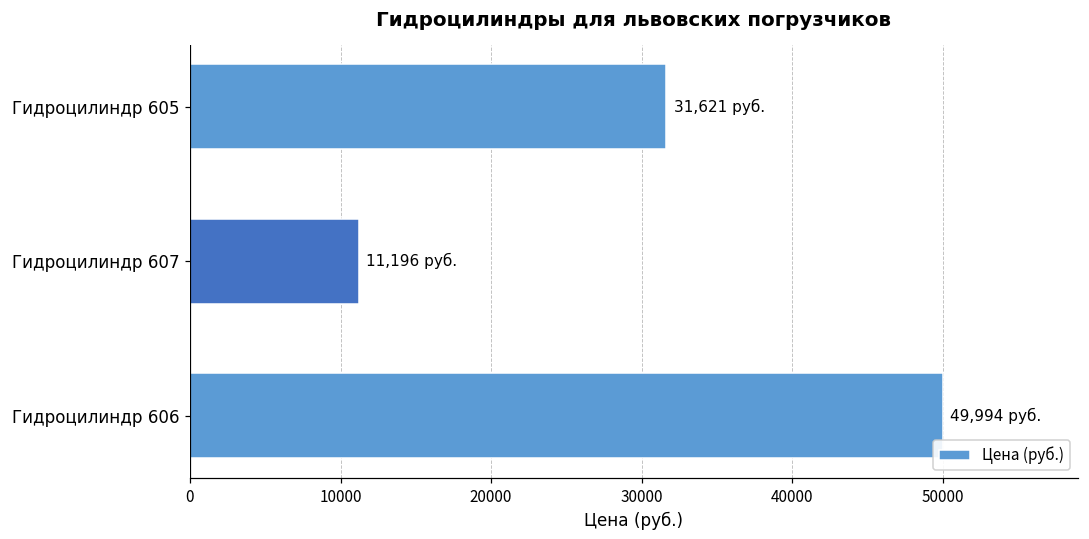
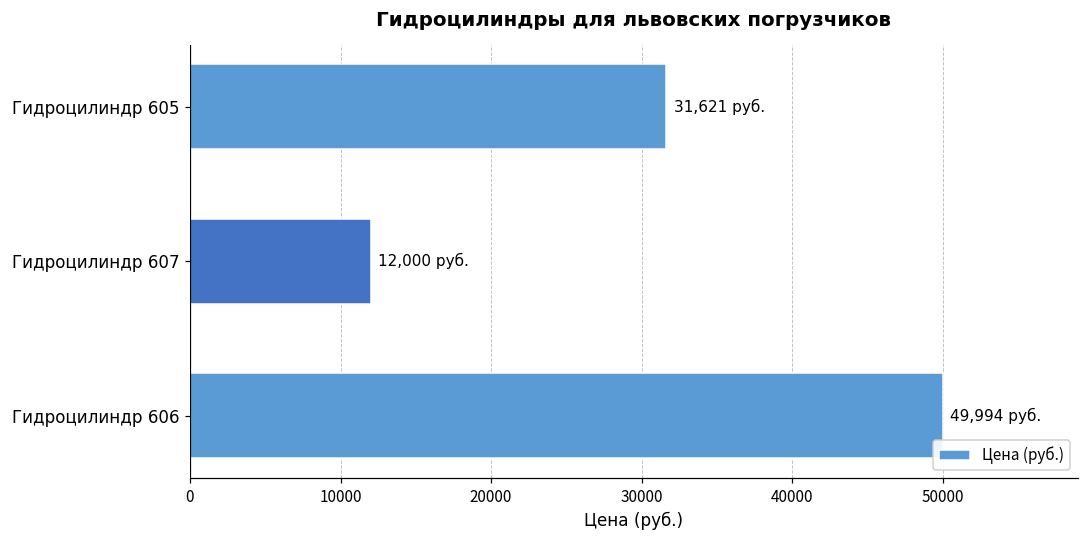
  {
    "Гидроцилиндр 605": "31,621",
-   "Гидроцилиндр 607": "11,196",
+   "Гидроцилиндр 607": "12,000",
    "Гидроцилиндр 606": "49,994"
  }
